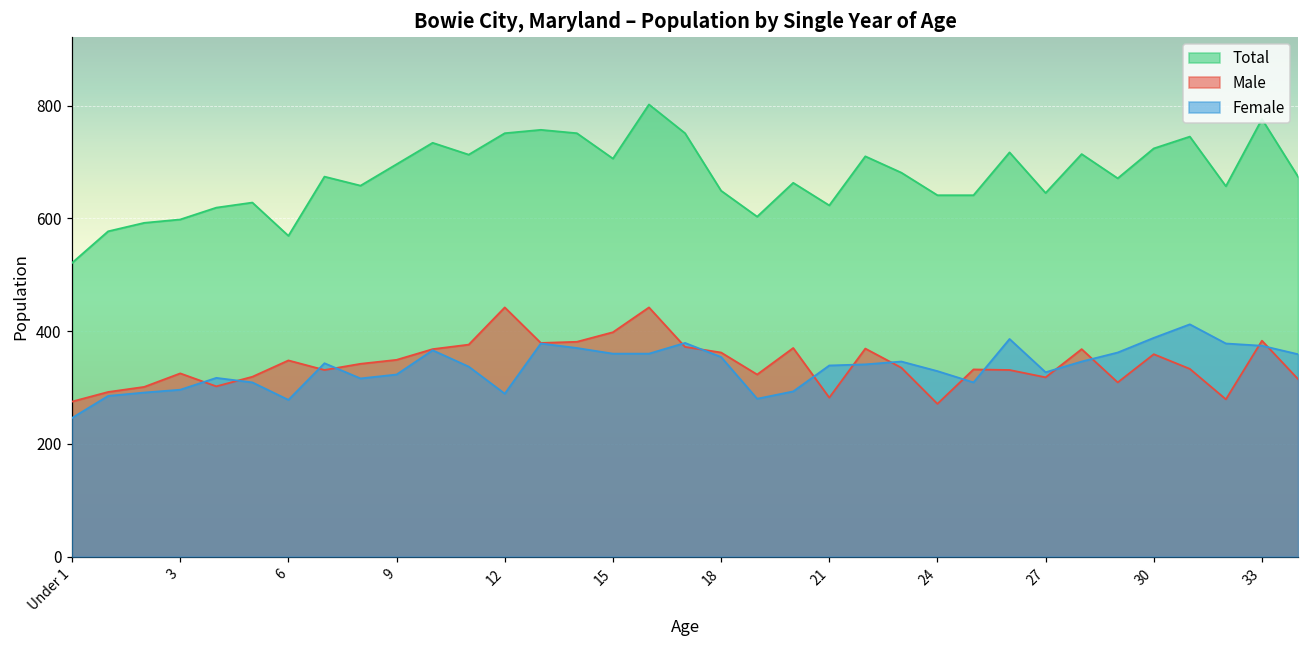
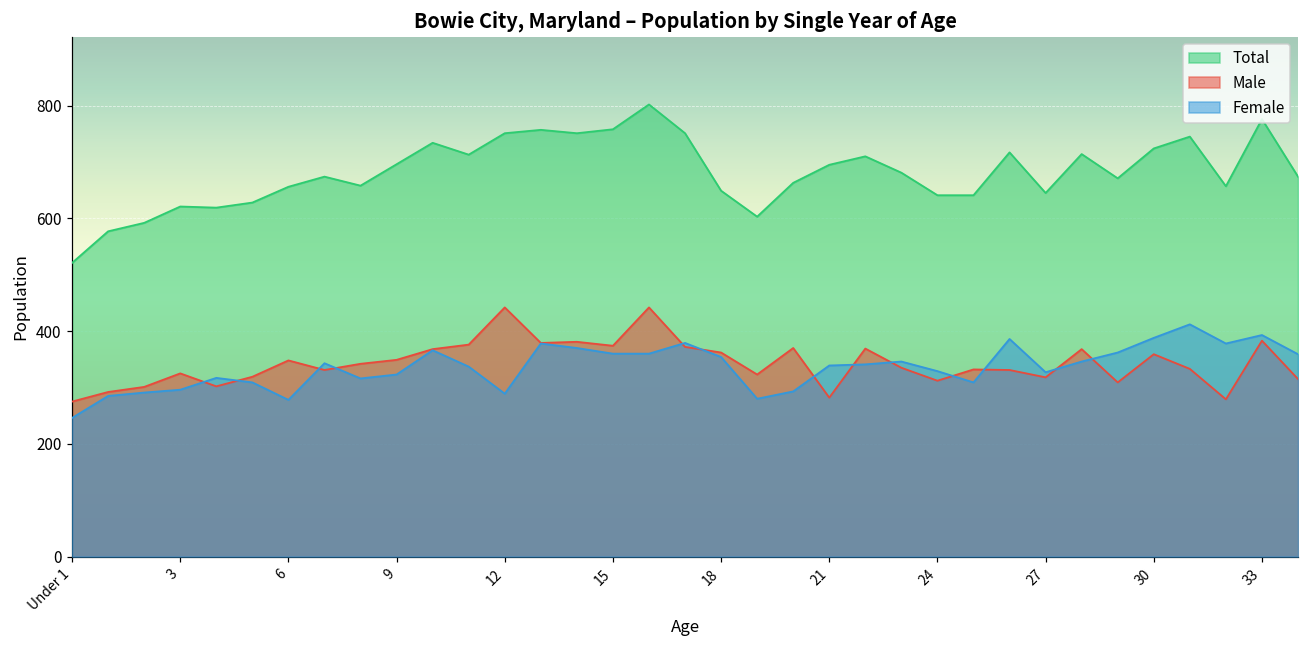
  {
    "Total": {
      "Under 1": 520,
-     "3": 600,
-     "6": 570,
+     "3": 620,
+     "6": 660,
      "9": 700,
      "12": 750,
-     "15": 710,
+     "15": 760,
      "18": 650,
-     "21": 620,
+     "21": 700,
      "24": 640,
      "27": 650,
      "30": 720,
      "33": 780
    },
    "Male": {
      "Under 1": 280,
      "3": 330,
      "6": 350,
      "9": 350,
      "12": 440,
-     "15": 400,
+     "15": 370,
      "18": 360,
      "21": 280,
-     "24": 270,
+     "24": 310,
      "27": 320,
      "30": 360,
      "33": 380
    },
    "Female": {
      "Under 1": 250,
      "3": 300,
      "6": 280,
      "9": 320,
      "12": 290,
      "15": 360,
      "18": 350,
      "21": 340,
      "24": 330,
      "27": 330,
      "30": 390,
-     "33": 370
+     "33": 390
    }
  }
